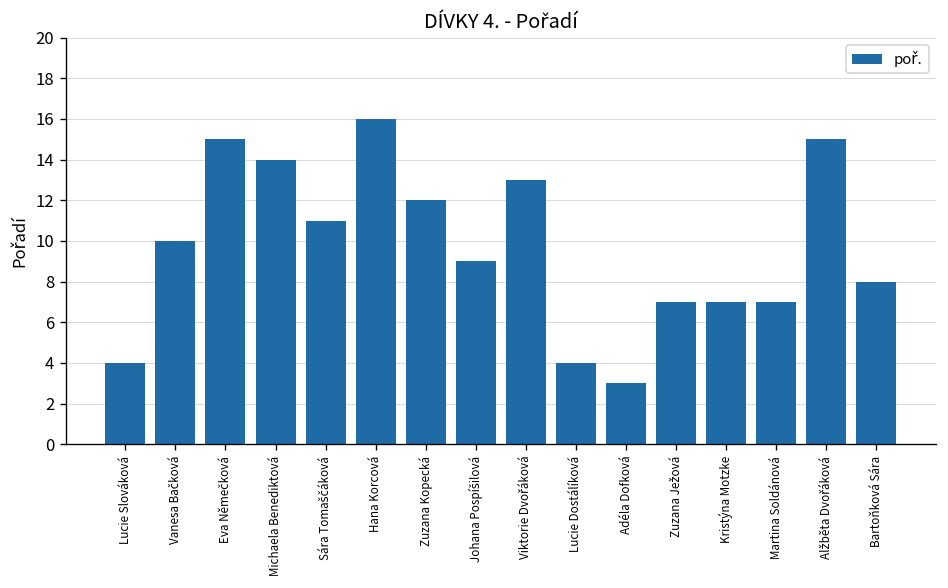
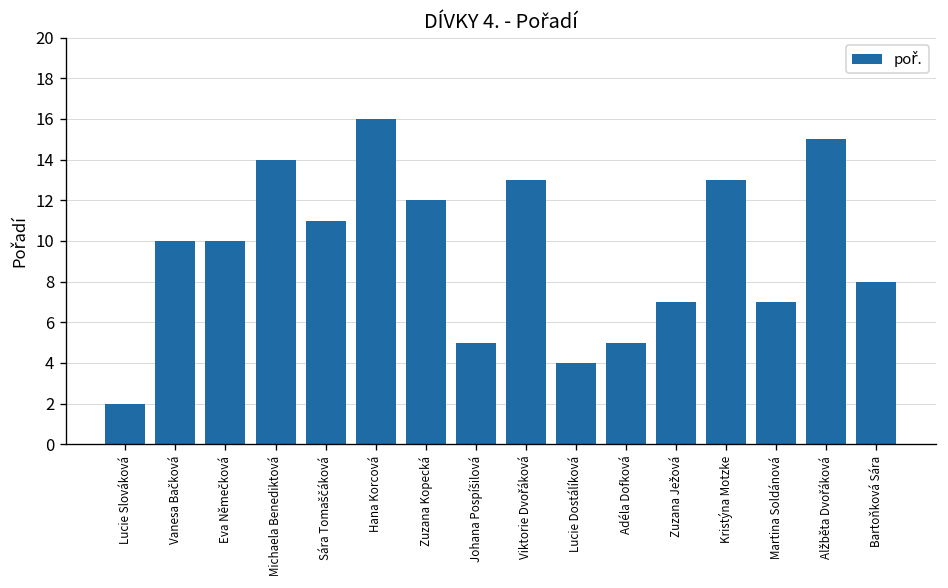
  {
-   "Lucie Slováková": 4,
+   "Lucie Slováková": 2,
    "Vanesa Bačková": 10,
-   "Eva Němečková": 15,
+   "Eva Němečková": 10,
    "Michaela Benediktová": 14,
    "Sára Tomaščáková": 11,
    "Hana Korcová": 16,
    "Zuzana Kopecká": 12,
-   "Johana Pospíšilová": 9,
+   "Johana Pospíšilová": 5,
    "Viktorie Dvořáková": 13,
    "Lucie Dostálíková": 4,
-   "Adéla Dofková": 3,
+   "Adéla Dofková": 5,
    "Zuzana Ježová": 7,
-   "Kristýna Motzke": 7,
+   "Kristýna Motzke": 13,
    "Martina Soldánová": 7,
    "Alžběta Dvořáková": 15,
    "Bartoňková Sára": 8
  }
